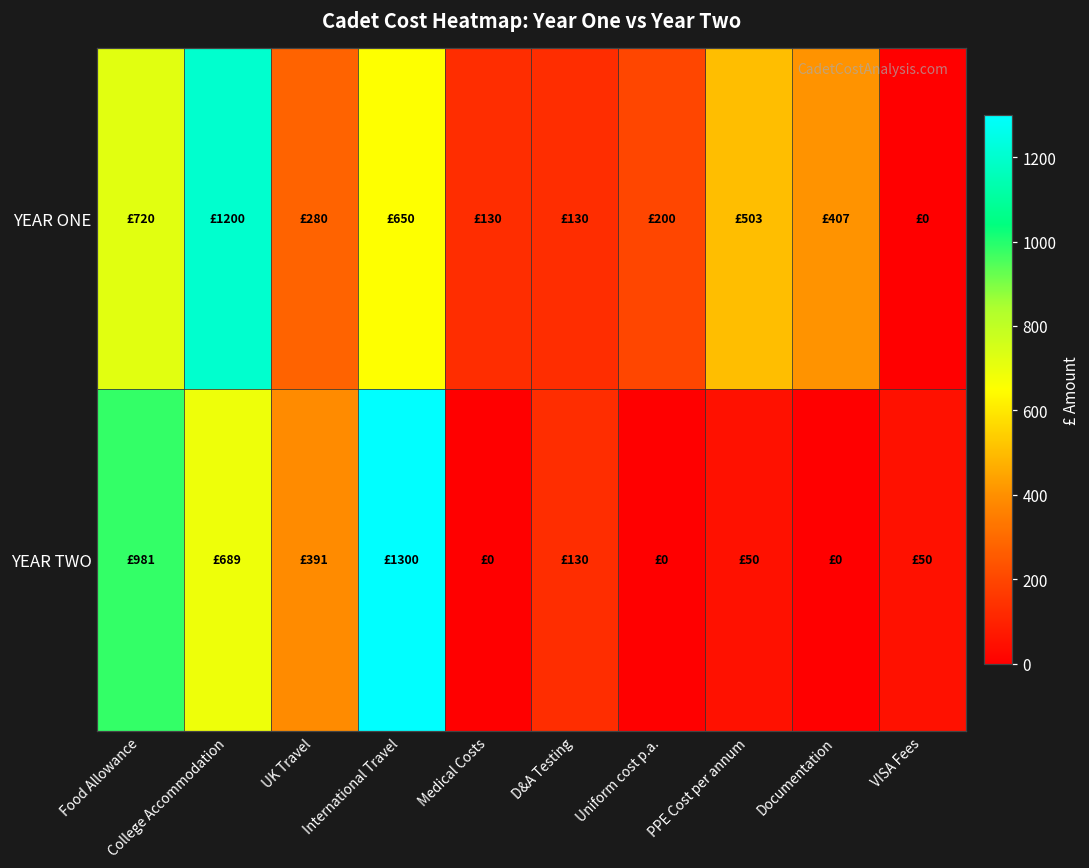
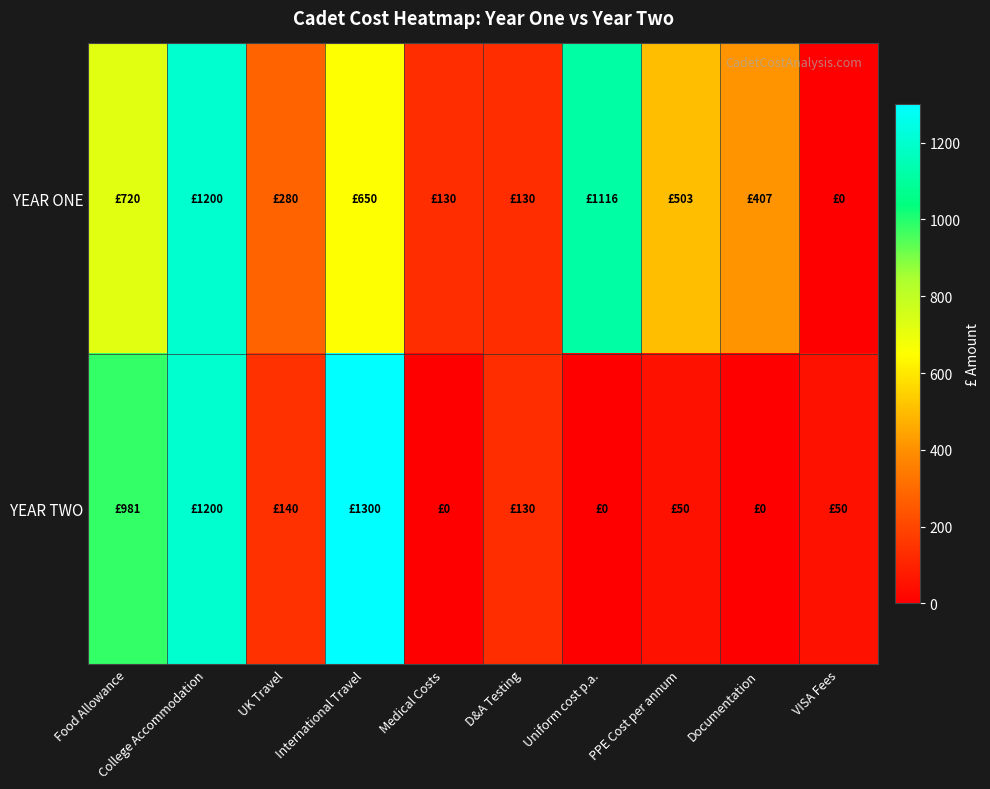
  {
    "YEAR ONE": {
      "Food Allowance": "£720",
      "College Accommodation": "£1200",
      "UK Travel": "£280",
      "International Travel": "£650",
      "Medical Costs": "£130",
      "D&A Testing": "£130",
-     "Uniform cost p.a.": "£200",
+     "Uniform cost p.a.": "£1116",
      "PPE Cost per annum": "£503",
      "VISA Fees": "£0"
    },
    "YEAR TWO": {
      "Food Allowance": "£981",
-     "College Accommodation": "£689",
-     "UK Travel": "£391",
+     "College Accommodation": "£1200",
+     "UK Travel": "£140",
      "International Travel": "£1300",
      "Medical Costs": "£0",
      "D&A Testing": "£130",
      "Uniform cost p.a.": "£0",
      "PPE Cost per annum": "£50",
      "Documentation": "£0",
      "VISA Fees": "£50"
    }
  }
